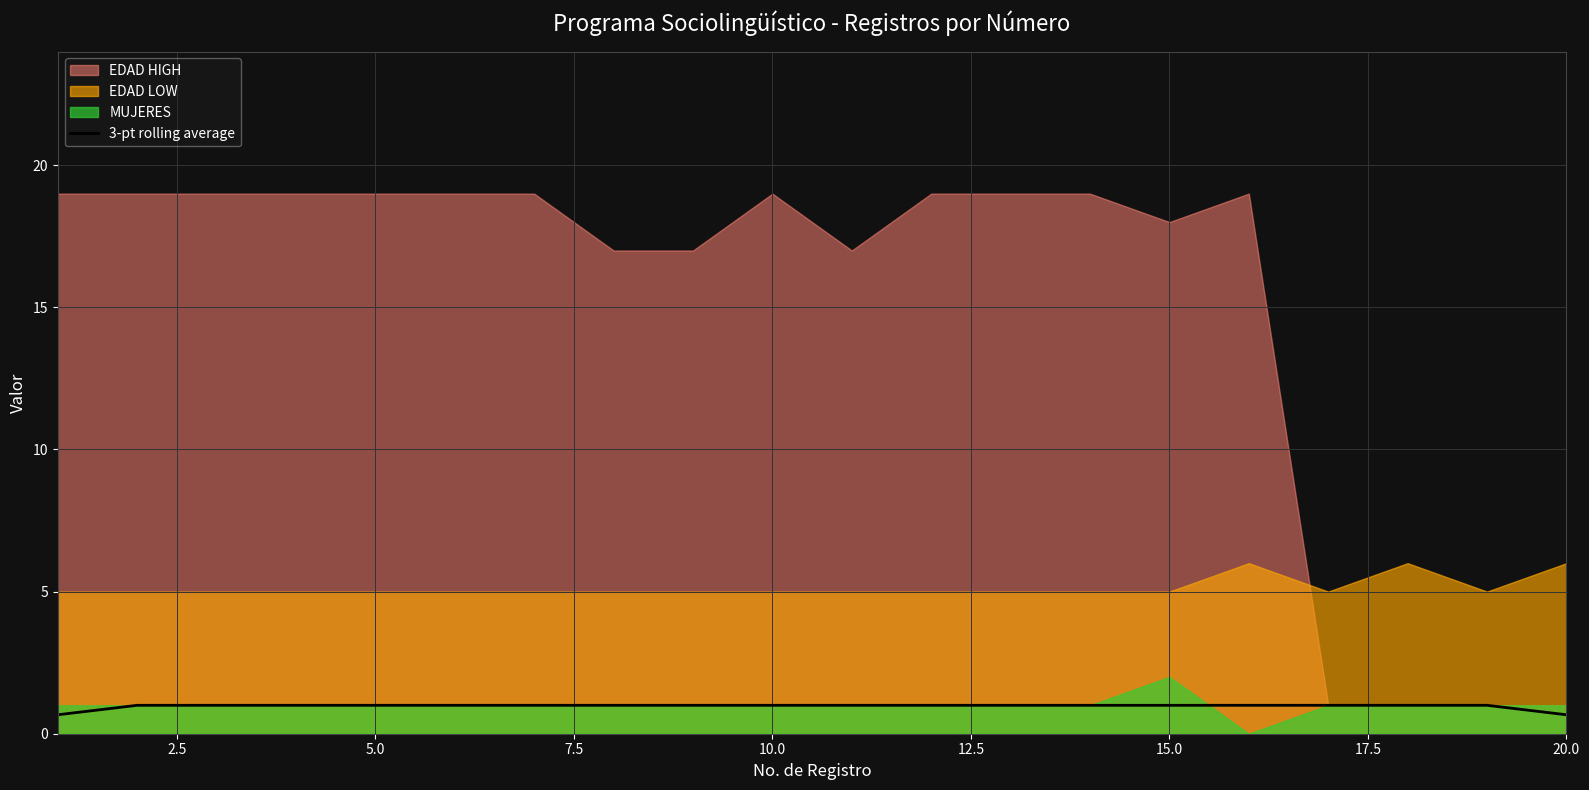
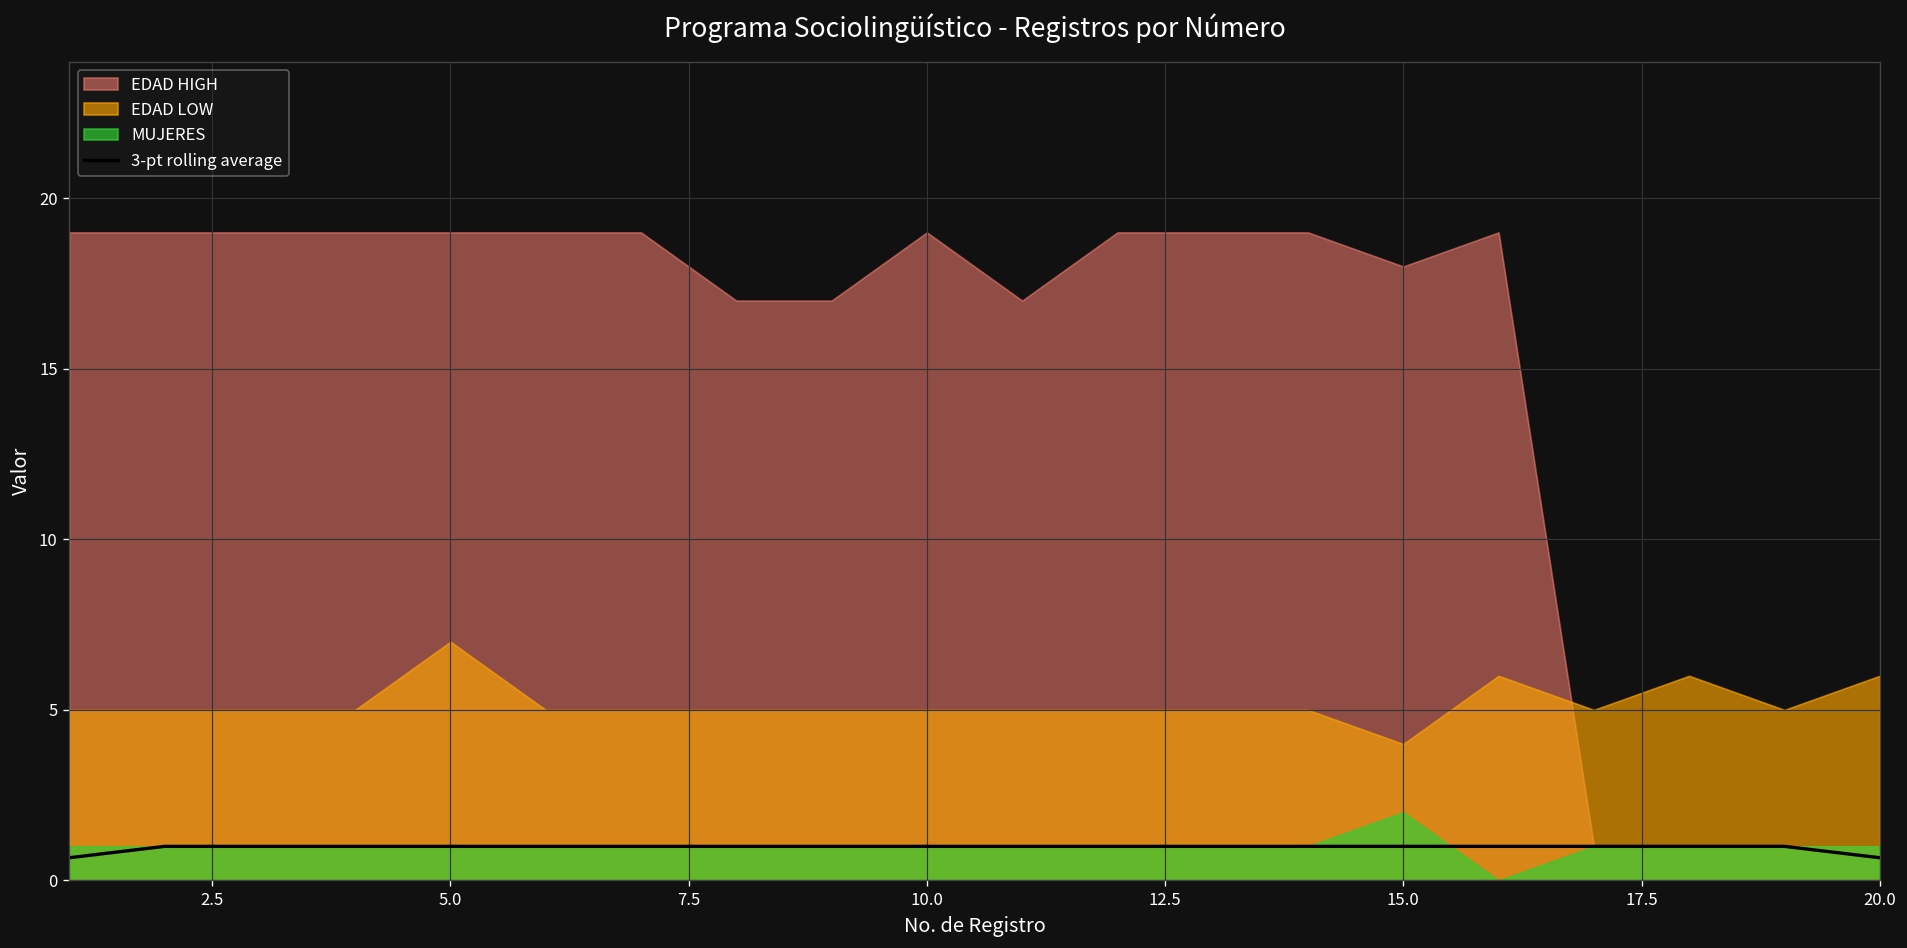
  {
    "EDAD HIGH": {
      "5.0": 19,
      "10.0": 19,
      "15.0": 18
    },
    "3-pt rolling average": {
      "15.0": 1,
      "20.0": 0.7
    },
    "EDAD LOW": {
-     "5.0": 5,
+     "5.0": 7,
      "10.0": 5,
-     "15.0": 5,
+     "15.0": 4,
      "20.0": 6
    },
    "MUJERES": {
      "15.0": 2
    }
  }
